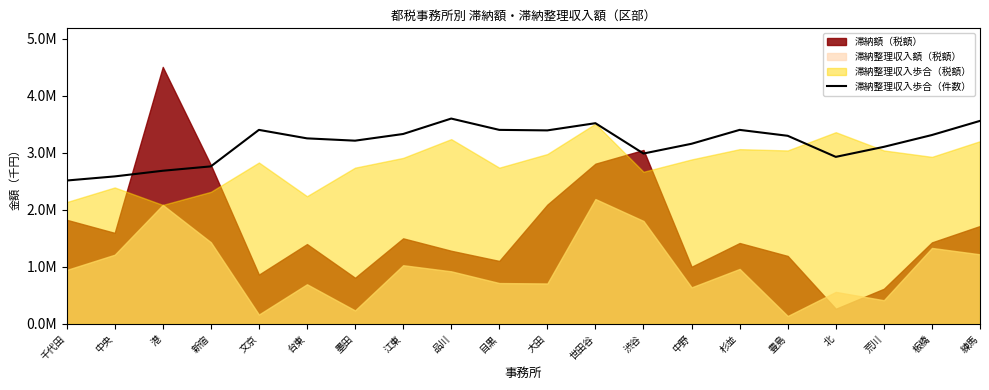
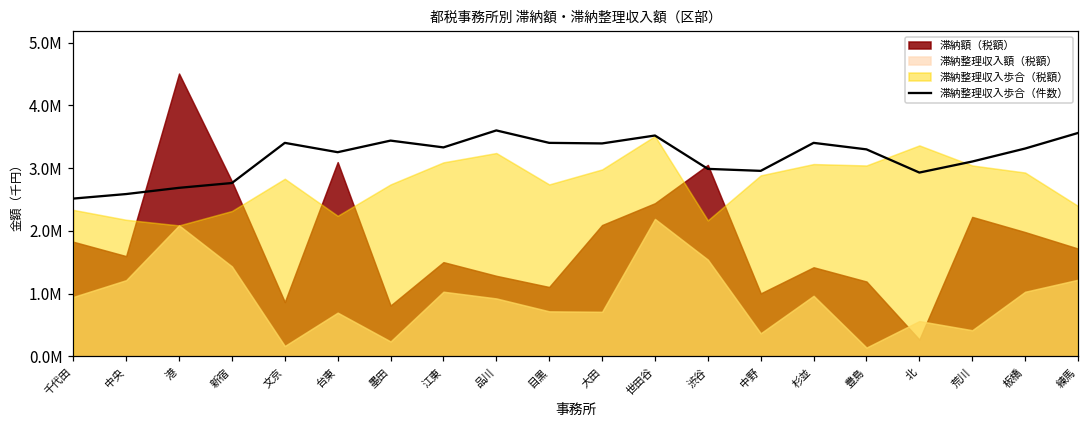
  {
    "滞納整理収入歩合（件数）": {
      "千代田": 2500000,
      "中央": 2600000,
      "港": 2700000,
      "文京": 3400000,
      "台東": 3300000,
-     "墨田": 3200000,
+     "墨田": 3400000,
      "江東": 3300000,
      "品川": 3600000,
      "目黒": 3400000,
      "大田": 3400000,
      "渋谷": 3000000,
-     "中野": 3200000,
+     "中野": 3000000,
      "杉並": 3400000,
      "豊島": 3300000,
      "北": 2900000,
      "荒川": 3100000,
      "板橋": 3300000,
      "練馬": 3600000
    },
    "滞納額（税額）": {
      "千代田": 1800000,
      "中央": 1600000,
      "港": 4500000,
      "文京": 900000,
-     "台東": 1400000,
+     "台東": 3100000,
      "墨田": 800000,
      "江東": 1500000,
      "品川": 1300000,
      "目黒": 1100000,
      "大田": 2100000,
-     "世田谷": 2800000,
+     "世田谷": 2400000,
      "渋谷": 3100000,
      "中野": 1000000,
      "杉並": 1400000,
      "豊島": 1200000,
      "北": 300000,
-     "荒川": 600000,
-     "板橋": 1400000,
+     "荒川": 2200000,
+     "板橋": 2000000,
      "練馬": 1700000
    },
    "滞納整理収入額（税額）": {
      "千代田": 900000,
      "中央": 1200000,
      "新宿": 1400000,
      "文京": 200000,
      "台東": 700000,
      "墨田": 200000,
      "江東": 1000000,
      "品川": 900000,
      "目黒": 700000,
      "大田": 700000,
      "世田谷": 2200000,
-     "渋谷": 1800000,
-     "中野": 600000,
+     "渋谷": 1500000,
+     "中野": 400000,
      "杉並": 1000000,
      "豊島": 100000,
      "北": 600000,
      "荒川": 400000,
-     "板橋": 1300000,
+     "板橋": 1000000,
      "練馬": 1200000
    },
    "滞納整理収入歩合（税額）": {
-     "千代田": 2100000,
-     "中央": 2400000,
+     "千代田": 2300000,
+     "中央": 2200000,
      "新宿": 2300000,
      "文京": 2800000,
      "台東": 2200000,
      "墨田": 2700000,
-     "江東": 2900000,
+     "江東": 3100000,
      "品川": 3200000,
      "目黒": 2700000,
      "大田": 3000000,
-     "渋谷": 2700000,
+     "渋谷": 2200000,
      "中野": 2900000,
      "杉並": 3100000,
      "豊島": 3000000,
      "北": 3400000,
      "荒川": 3000000,
      "板橋": 2900000,
-     "練馬": 3200000
+     "練馬": 2400000
    }
  }
